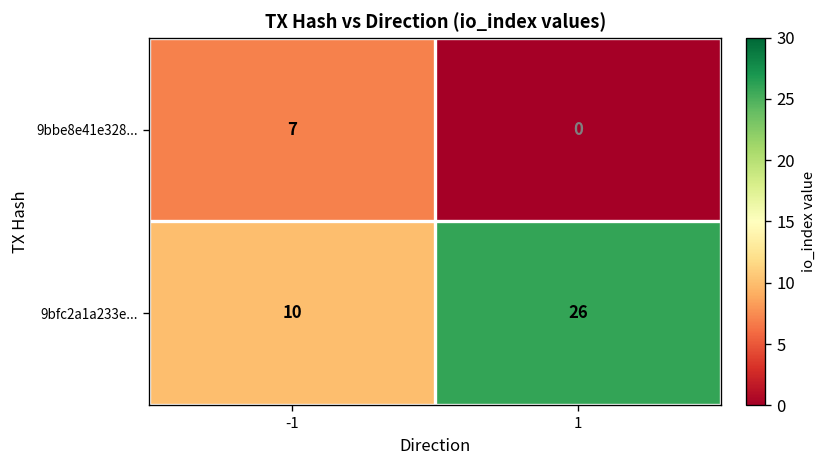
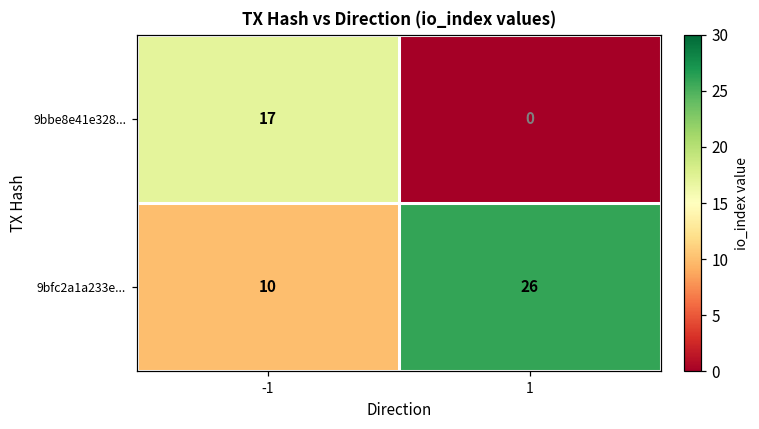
  {
    "9bbe8e41e328...": {
-     "-1": 7,
+     "-1": 17,
      "1": 0
    },
    "9bfc2a1a233e...": {
      "-1": 10,
      "1": 26
    }
  }
